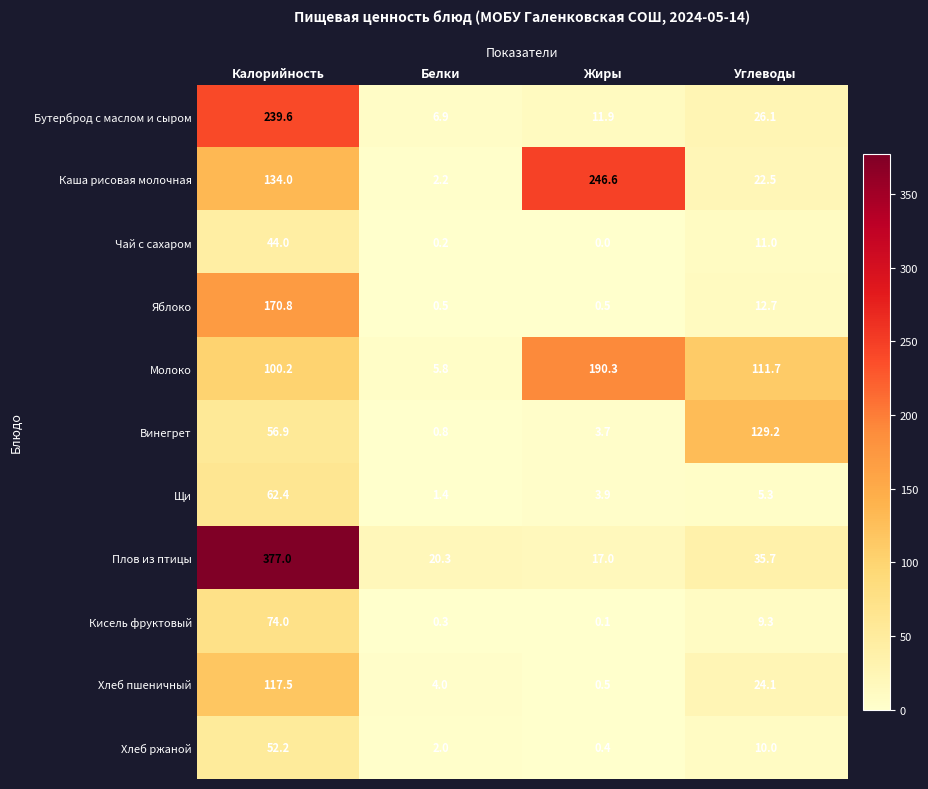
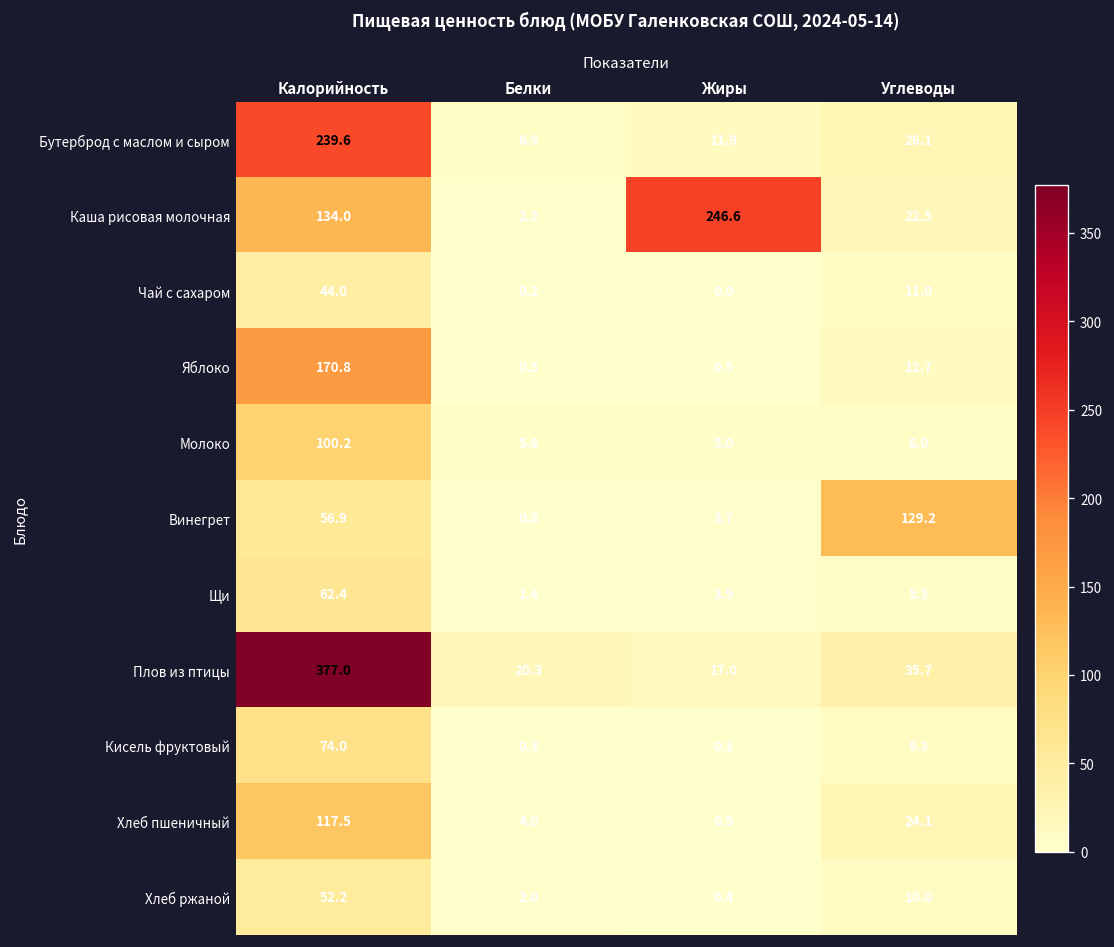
  {
    "Бутерброд с маслом и сыром": {
      "Калорийность": 239.6,
      "Белки": 6.9,
      "Жиры": 11.9,
      "Углеводы": 26.1
    },
    "Каша рисовая молочная": {
      "Калорийность": 134.0,
      "Белки": 2.2,
      "Жиры": 246.6,
      "Углеводы": 22.5
    },
    "Чай с сахаром": {
      "Калорийность": 44.0,
      "Белки": 0.2,
      "Жиры": 0.0,
      "Углеводы": 11.0
    },
    "Яблоко": {
      "Калорийность": 170.8,
      "Белки": 0.5,
      "Жиры": 0.5,
      "Углеводы": 12.7
    },
    "Молоко": {
      "Калорийность": 100.2,
      "Белки": 5.8,
-     "Жиры": 190.3,
-     "Углеводы": 111.7
+     "Жиры": 5.0,
+     "Углеводы": 8.0
    },
    "Винегрет": {
      "Калорийность": 56.9,
      "Белки": 0.8,
      "Жиры": 3.7,
      "Углеводы": 129.2
    },
    "Щи": {
      "Калорийность": 62.4,
      "Белки": 1.4,
      "Жиры": 3.9,
      "Углеводы": 5.3
    },
    "Плов из птицы": {
      "Калорийность": 377.0,
      "Белки": 20.3,
      "Жиры": 17.0,
      "Углеводы": 35.7
    },
    "Кисель фруктовый": {
      "Калорийность": 74.0,
      "Белки": 0.3,
      "Жиры": 0.1,
      "Углеводы": 9.3
    },
    "Хлеб пшеничный": {
      "Калорийность": 117.5,
      "Белки": 4.0,
      "Жиры": 0.5,
      "Углеводы": 24.1
    },
    "Хлеб ржаной": {
      "Калорийность": 52.2,
      "Белки": 2.0,
      "Жиры": 0.4,
      "Углеводы": 10.0
    }
  }
